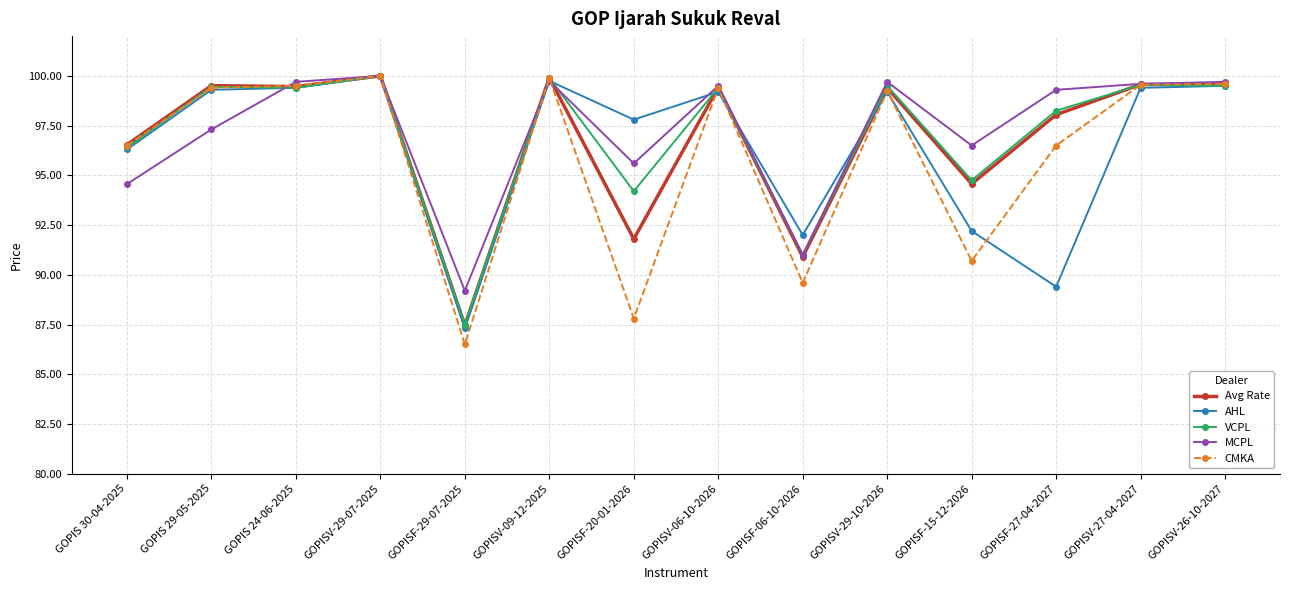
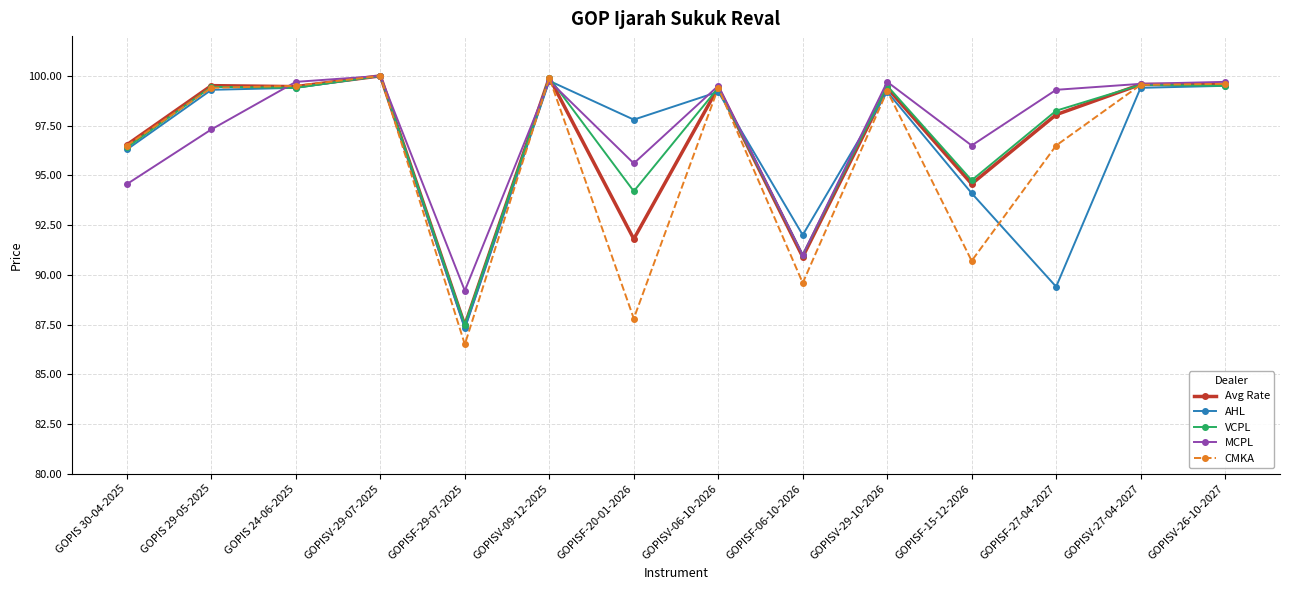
  {
    "Avg Rate": {
      "GOPISF-20-01-2026": 91.8,
      "GOPISF-15-12-2026": 94.6,
      "GOPISF-27-04-2027": 98.1
    },
    "AHL": {
      "GOPISF-29-07-2025": 87.3,
      "GOPISF-20-01-2026": 97.8,
      "GOPISV-06-10-2026": 99.2,
      "GOPISF-06-10-2026": 92.0,
-     "GOPISF-15-12-2026": 92.2,
+     "GOPISF-15-12-2026": 94.1,
      "GOPISF-27-04-2027": 89.4,
      "GOPISV-27-04-2027": 99.4
    },
    "VCPL": {
      "GOPISF-20-01-2026": 94.2,
      "GOPISF-15-12-2026": 94.8,
      "GOPISF-27-04-2027": 98.3
    },
    "MCPL": {
      "GOPIS 30-04-2025": 94.6,
      "GOPIS 29-05-2025": 97.3,
      "GOPIS 24-06-2025": 99.7,
      "GOPISF-29-07-2025": 89.2,
      "GOPISF-20-01-2026": 95.6,
      "GOPISV-29-10-2026": 99.7,
      "GOPISF-15-12-2026": 96.5,
      "GOPISF-27-04-2027": 99.3
    },
    "CMKA": {
      "GOPISF-29-07-2025": 86.5,
      "GOPISF-20-01-2026": 87.8,
      "GOPISF-06-10-2026": 89.6,
      "GOPISF-15-12-2026": 90.7,
      "GOPISF-27-04-2027": 96.5
    }
  }
